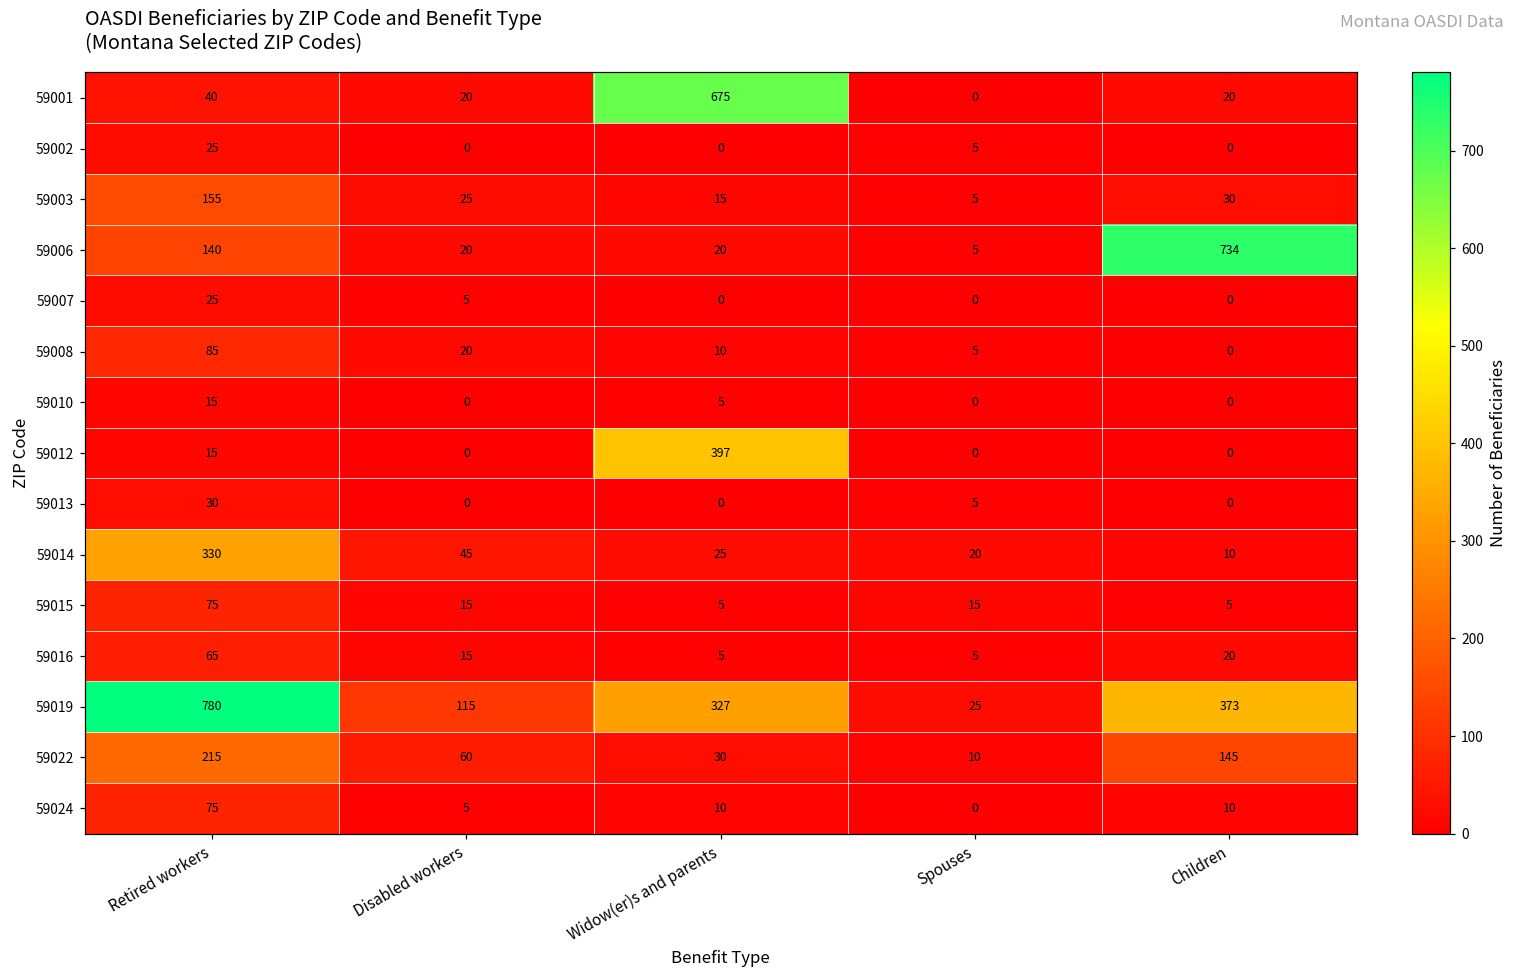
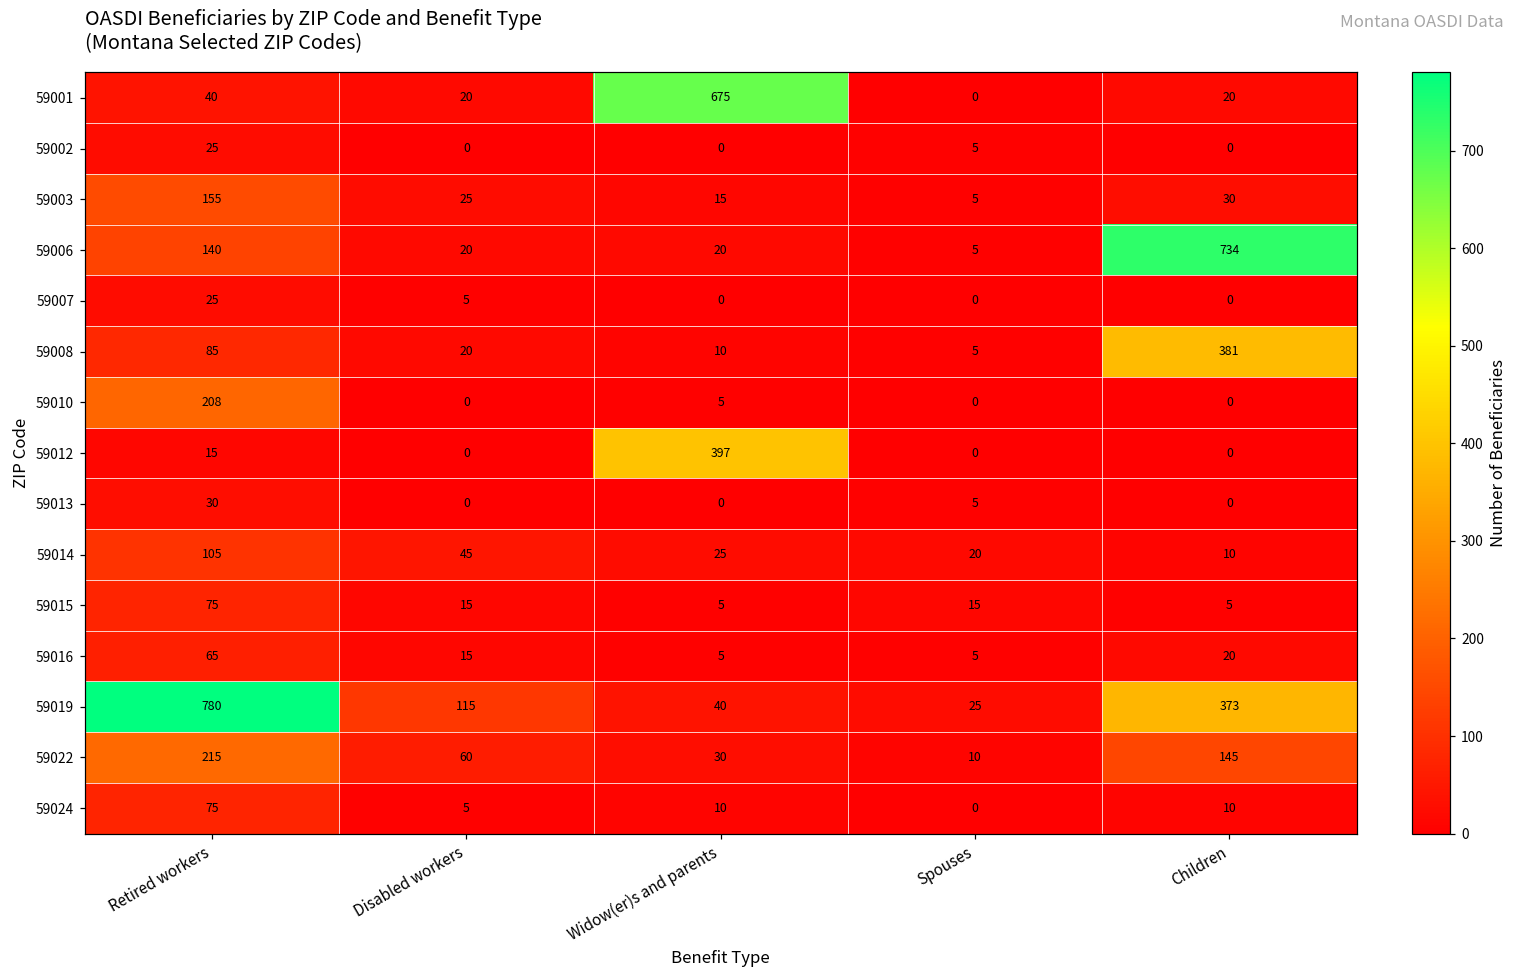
  {
    "59001": {
      "Retired workers": 40,
      "Disabled workers": 20,
      "Widow(er)s and parents": 675,
      "Spouses": 0,
      "Children": 20
    },
    "59002": {
      "Retired workers": 25,
      "Disabled workers": 0,
      "Widow(er)s and parents": 0,
      "Spouses": 5,
      "Children": 0
    },
    "59003": {
      "Retired workers": 155,
      "Disabled workers": 25,
      "Widow(er)s and parents": 15,
      "Spouses": 5,
      "Children": 30
    },
    "59006": {
      "Retired workers": 140,
      "Disabled workers": 20,
      "Widow(er)s and parents": 20,
      "Spouses": 5,
      "Children": 734
    },
    "59007": {
      "Retired workers": 25,
      "Disabled workers": 5,
      "Widow(er)s and parents": 0,
      "Spouses": 0,
      "Children": 0
    },
    "59008": {
      "Retired workers": 85,
      "Disabled workers": 20,
      "Widow(er)s and parents": 10,
      "Spouses": 5,
-     "Children": 0
+     "Children": 381
    },
    "59010": {
-     "Retired workers": 15,
+     "Retired workers": 208,
      "Disabled workers": 0,
      "Widow(er)s and parents": 5,
      "Spouses": 0,
      "Children": 0
    },
    "59012": {
      "Retired workers": 15,
      "Disabled workers": 0,
      "Widow(er)s and parents": 397,
      "Spouses": 0,
      "Children": 0
    },
    "59013": {
      "Retired workers": 30,
      "Disabled workers": 0,
      "Widow(er)s and parents": 0,
      "Spouses": 5,
      "Children": 0
    },
    "59014": {
-     "Retired workers": 330,
+     "Retired workers": 105,
      "Disabled workers": 45,
      "Widow(er)s and parents": 25,
      "Spouses": 20,
      "Children": 10
    },
    "59015": {
      "Retired workers": 75,
      "Disabled workers": 15,
      "Widow(er)s and parents": 5,
      "Spouses": 15,
      "Children": 5
    },
    "59016": {
      "Retired workers": 65,
      "Disabled workers": 15,
      "Widow(er)s and parents": 5,
      "Spouses": 5,
      "Children": 20
    },
    "59019": {
      "Retired workers": 780,
      "Disabled workers": 115,
-     "Widow(er)s and parents": 327,
+     "Widow(er)s and parents": 40,
      "Spouses": 25,
      "Children": 373
    },
    "59022": {
      "Retired workers": 215,
      "Disabled workers": 60,
      "Widow(er)s and parents": 30,
      "Spouses": 10,
      "Children": 145
    },
    "59024": {
      "Retired workers": 75,
      "Disabled workers": 5,
      "Widow(er)s and parents": 10,
      "Spouses": 0,
      "Children": 10
    }
  }
